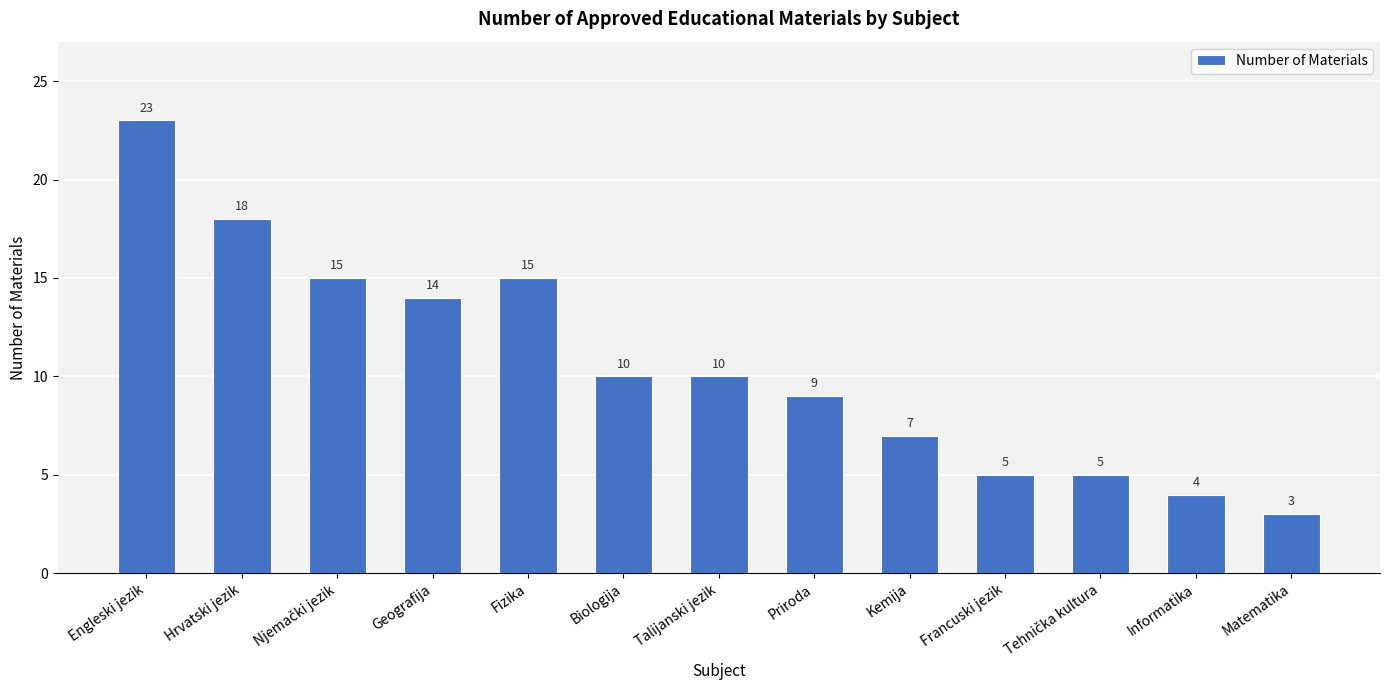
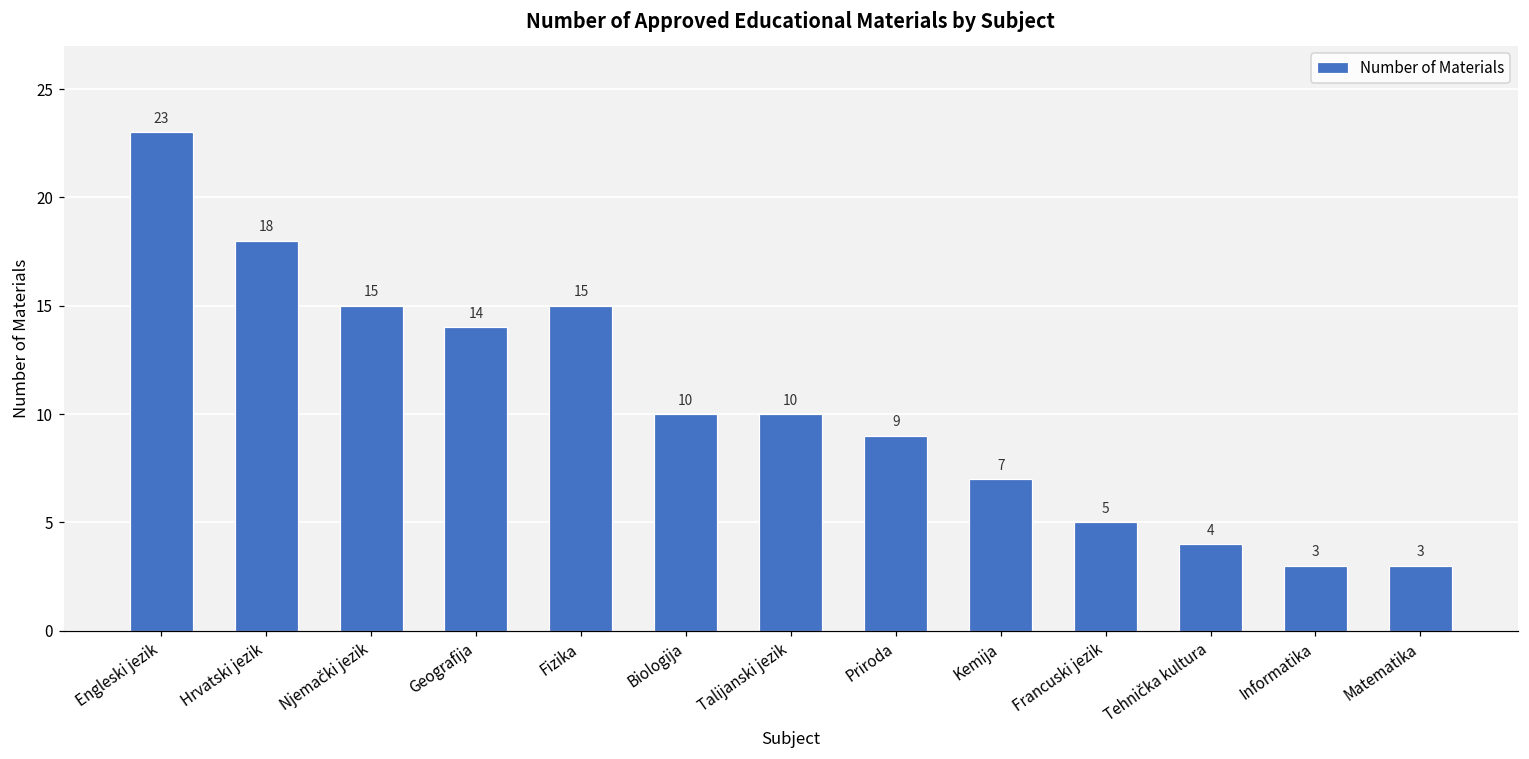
  {
    "Engleski jezik": 23,
    "Hrvatski jezik": 18,
    "Njemački jezik": 15,
    "Geografija": 14,
    "Fizika": 15,
    "Biologija": 10,
    "Talijanski jezik": 10,
    "Priroda": 9,
    "Kemija": 7,
    "Francuski jezik": 5,
-   "Tehnička kultura": 5,
-   "Informatika": 4,
+   "Tehnička kultura": 4,
+   "Informatika": 3,
    "Matematika": 3
  }
